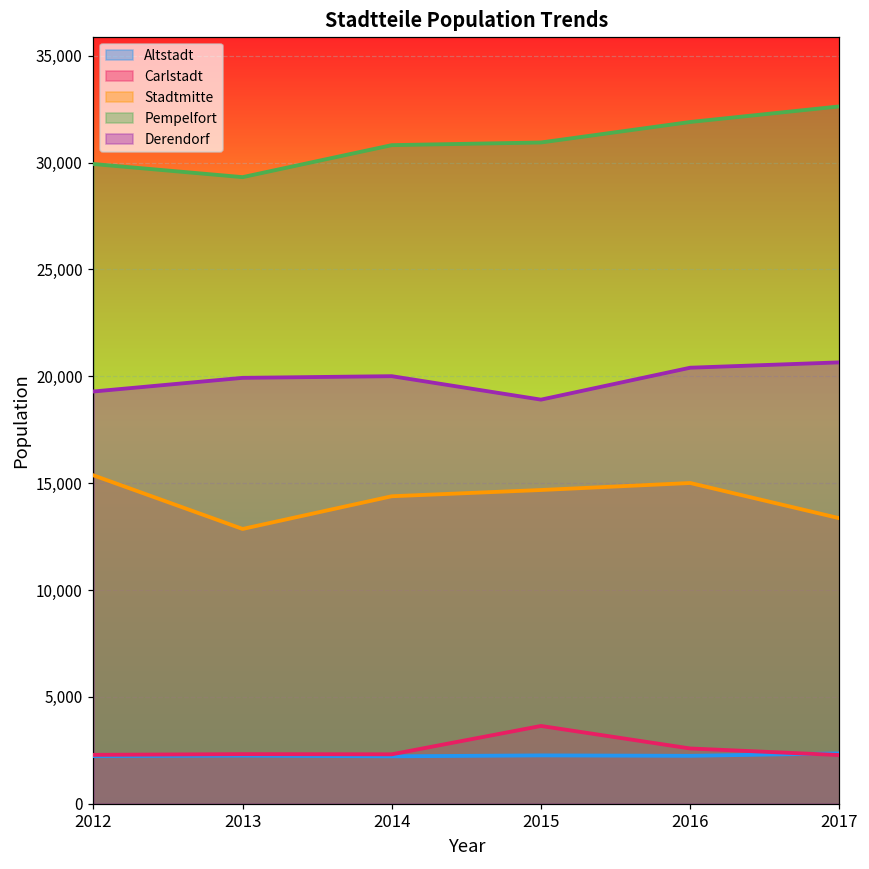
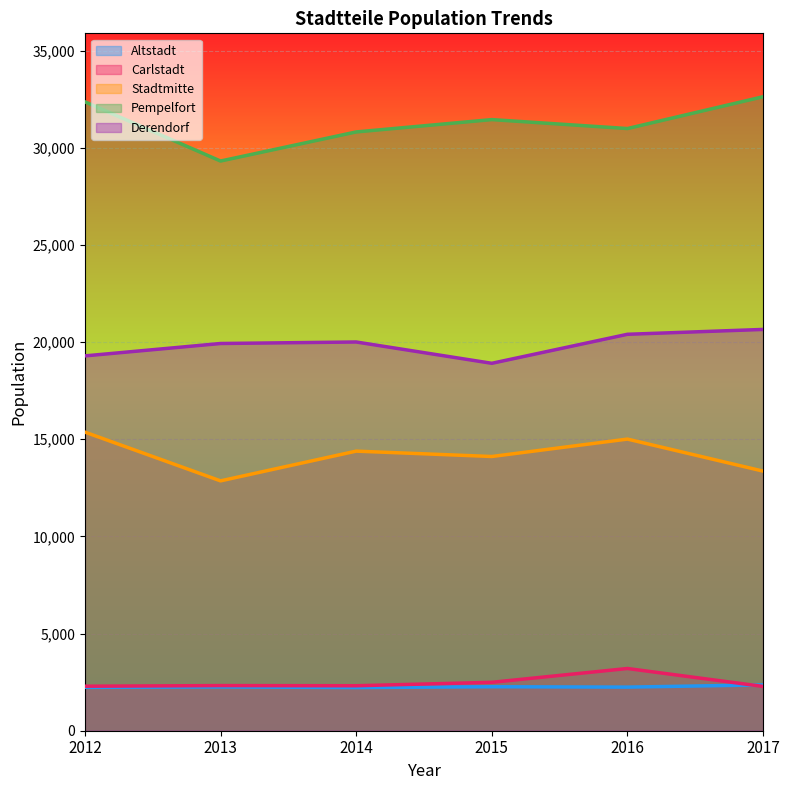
  {
    "Altstadt": {
      "2015": "2,300",
      "2016": "2,200"
    },
    "Carlstadt": {
-     "2015": "3,600",
-     "2016": "2,600"
+     "2015": "2,500",
+     "2016": "3,200"
    },
    "Stadtmitte": {
      "2012": "15,400",
      "2013": "12,900",
      "2014": "14,400",
-     "2015": "14,700",
+     "2015": "14,100",
      "2016": "15,000",
      "2017": "13,400"
    },
    "Pempelfort": {
-     "2012": "29,900",
+     "2012": "32,400",
      "2013": "29,300",
      "2014": "30,800",
-     "2015": "30,900",
-     "2016": "31,900",
+     "2015": "31,400",
+     "2016": "31,000",
      "2017": "32,600"
    },
    "Derendorf": {
      "2012": "19,300",
      "2013": "19,900",
      "2014": "20,000",
      "2015": "18,900",
      "2016": "20,400",
      "2017": "20,700"
    }
  }
